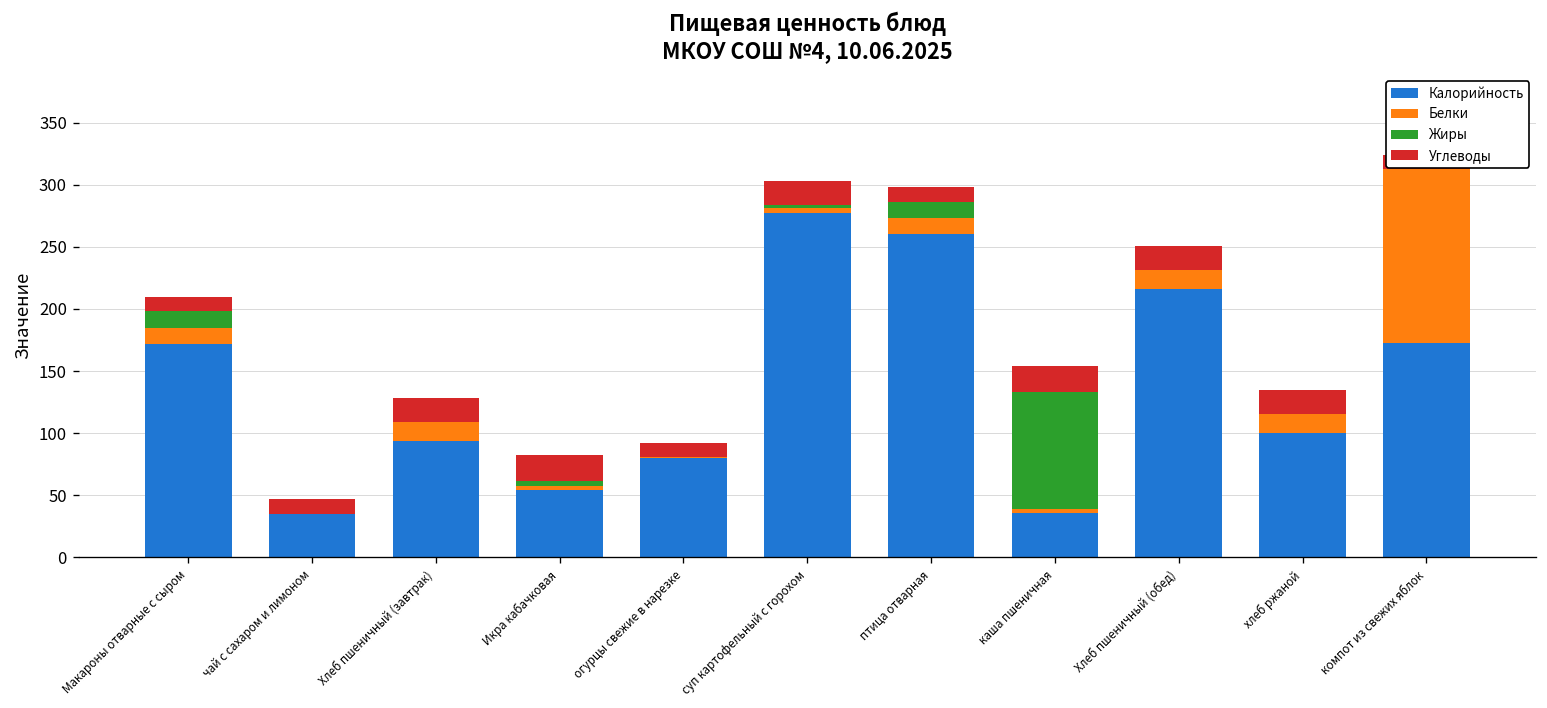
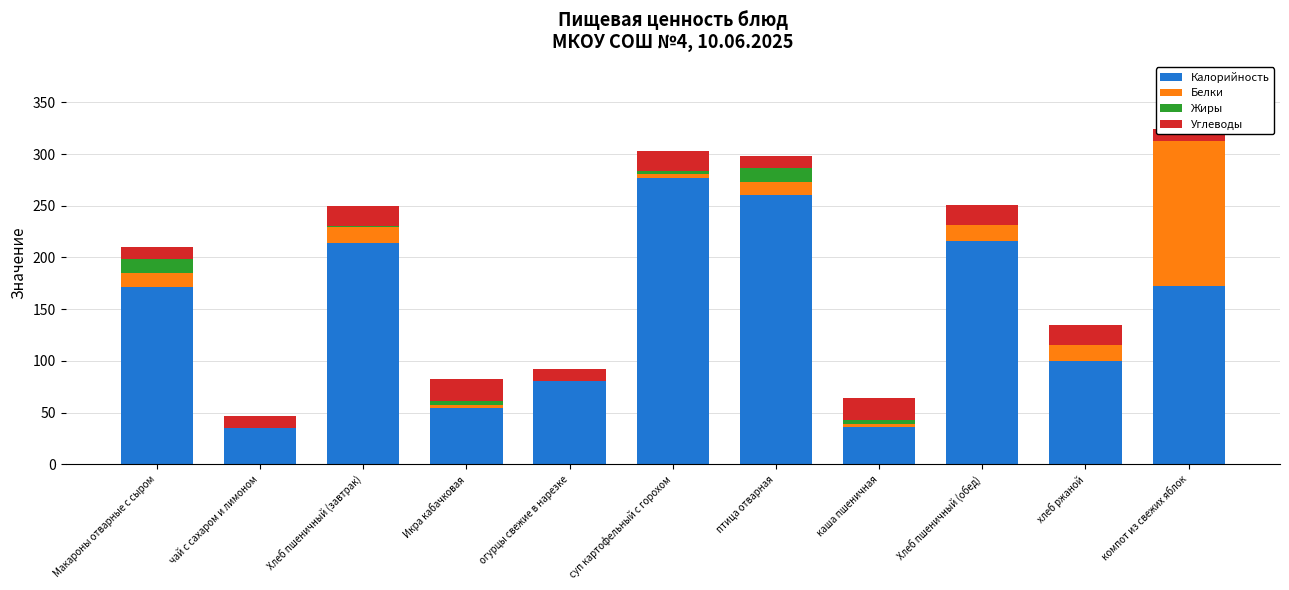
  {
    "Калорийность": {
      "Макароны отварные с сыром": 172,
      "чай с сахаром и лимоном": 35,
-     "Хлеб пшеничный (завтрак)": 94,
+     "Хлеб пшеничный (завтрак)": 214,
      "Икра кабачковая": 54,
      "огурцы свежие в нарезке": 80,
      "суп картофельный с горохом": 277,
      "птица отварная": 260,
      "каша пшеничная": 36,
      "Хлеб пшеничный (обед)": 216,
      "хлеб ржаной": 100,
      "компот из свежих яблок": 173
    },
    "Белки": {
      "Макароны отварные с сыром": 13,
      "Хлеб пшеничный (завтрак)": 15,
      "Икра кабачковая": 3,
      "суп картофельный с горохом": 4,
      "птица отварная": 13,
      "каша пшеничная": 3,
      "Хлеб пшеничный (обед)": 15,
      "хлеб ржаной": 15,
      "компот из свежих яблок": 140
    },
    "Жиры": {
      "Макароны отварные с сыром": 14,
      "чай с сахаром и лимоном": 0,
      "Икра кабачковая": 4,
      "огурцы свежие в нарезке": 0,
      "суп картофельный с горохом": 3,
      "птица отварная": 14,
-     "каша пшеничная": 94,
+     "каша пшеничная": 4,
      "компот из свежих яблок": 0
    },
    "Углеводы": {
      "Макароны отварные с сыром": 12,
      "чай с сахаром и лимоном": 12,
      "Хлеб пшеничный (завтрак)": 19,
      "Икра кабачковая": 21,
      "огурцы свежие в нарезке": 12,
      "суп картофельный с горохом": 19,
      "птица отварная": 12,
      "каша пшеничная": 21,
      "Хлеб пшеничный (обед)": 19,
      "хлеб ржаной": 19
    }
  }
